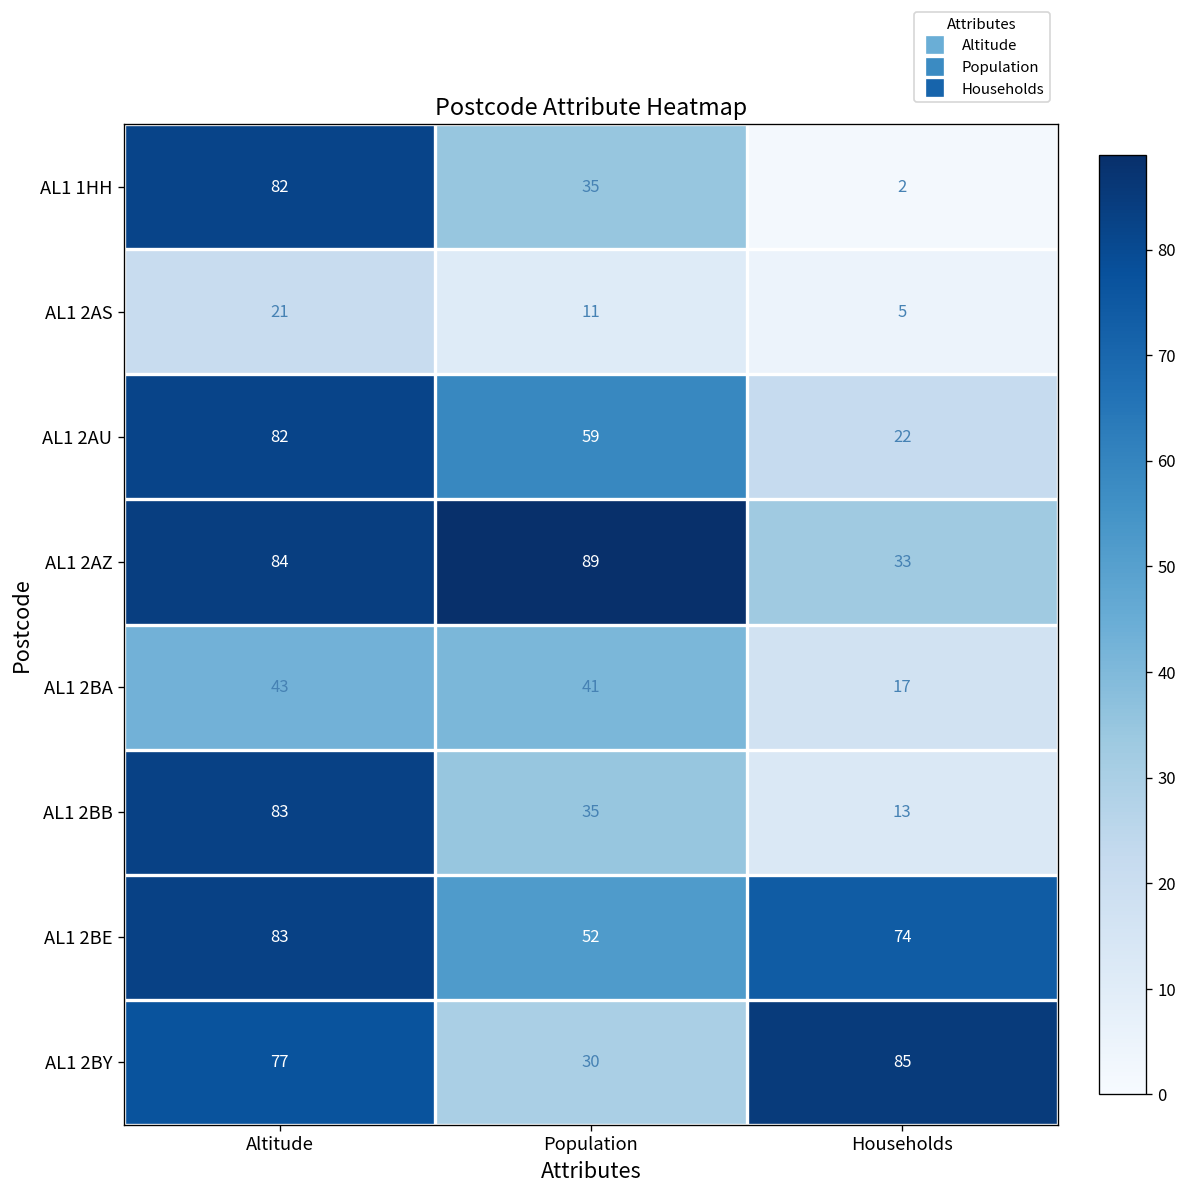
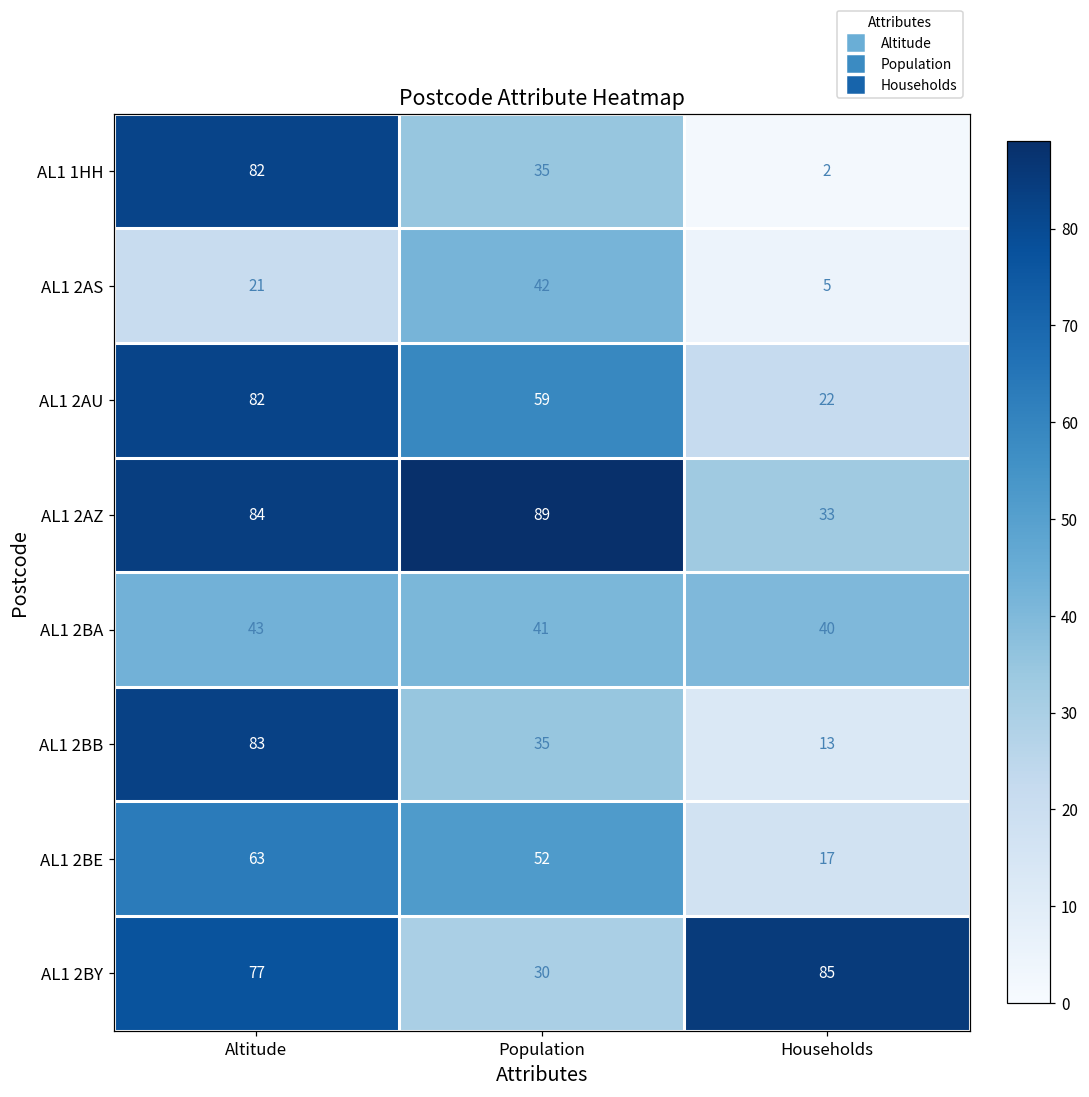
  {
    "AL1 1HH": {
      "Altitude": 82,
      "Population": 35,
      "Households": 2
    },
    "AL1 2AS": {
      "Altitude": 21,
-     "Population": 11,
+     "Population": 42,
      "Households": 5
    },
    "AL1 2AU": {
      "Altitude": 82,
      "Population": 59,
      "Households": 22
    },
    "AL1 2AZ": {
      "Altitude": 84,
      "Population": 89,
      "Households": 33
    },
    "AL1 2BA": {
      "Population": 41,
-     "Households": 17
+     "Households": 40
    },
    "AL1 2BB": {
      "Altitude": 83,
      "Population": 35,
      "Households": 13
    },
    "AL1 2BE": {
-     "Altitude": 83,
+     "Altitude": 63,
      "Population": 52,
-     "Households": 74
+     "Households": 17
    },
    "AL1 2BY": {
      "Altitude": 77,
      "Population": 30,
      "Households": 85
    }
  }
